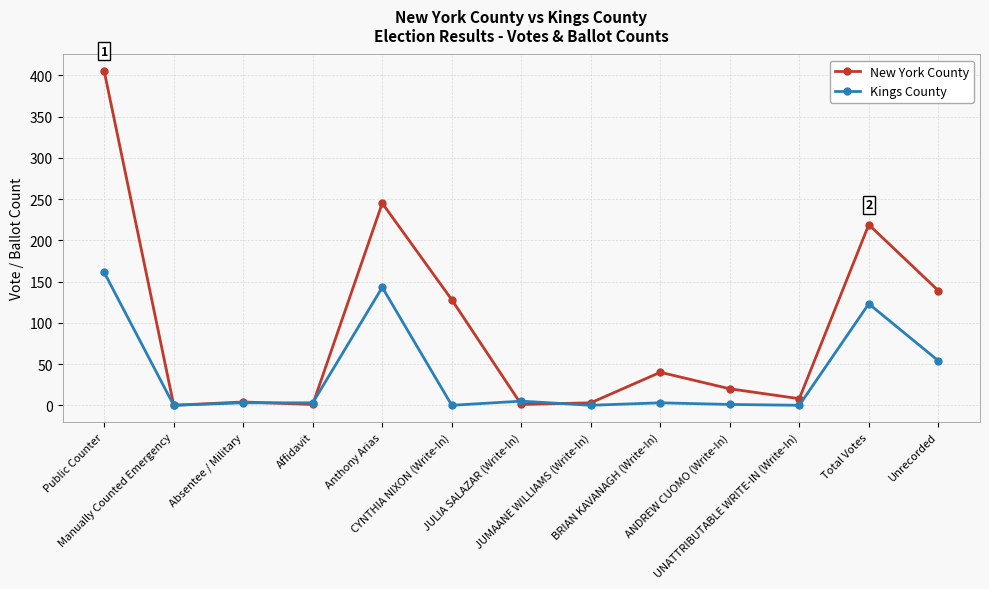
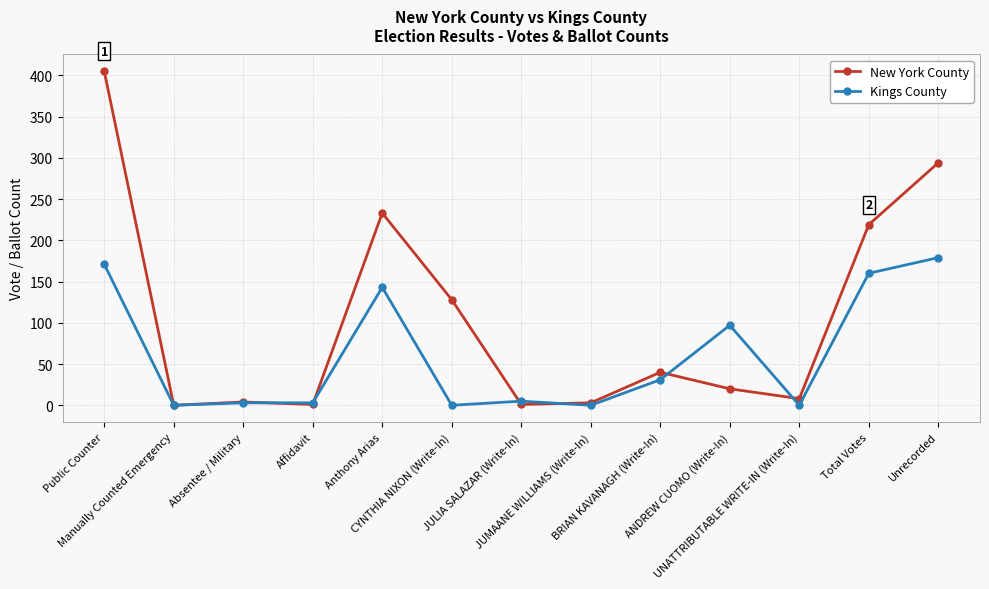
  {
    "New York County": {
-     "Anthony Arias": 250,
+     "Anthony Arias": 230,
      "CYNTHIA NIXON (Write-In)": 130,
      "JULIA SALAZAR (Write-In)": 0,
      "BRIAN KAVANAGH (Write-In)": 40,
      "ANDREW CUOMO (Write-In)": 20,
      "UNATTRIBUTABLE WRITE-IN (Write-In)": 10,
-     "Unrecorded": 140
+     "Unrecorded": 290
    },
    "Kings County": {
-     "Public Counter": 160,
+     "Public Counter": 170,
      "Anthony Arias": 140,
      "CYNTHIA NIXON (Write-In)": 0,
      "JULIA SALAZAR (Write-In)": 10,
-     "BRIAN KAVANAGH (Write-In)": 0,
-     "ANDREW CUOMO (Write-In)": 0,
+     "BRIAN KAVANAGH (Write-In)": 30,
+     "ANDREW CUOMO (Write-In)": 100,
      "UNATTRIBUTABLE WRITE-IN (Write-In)": 0,
-     "Total Votes": 120,
-     "Unrecorded": 50
+     "Total Votes": 160,
+     "Unrecorded": 180
    }
  }
